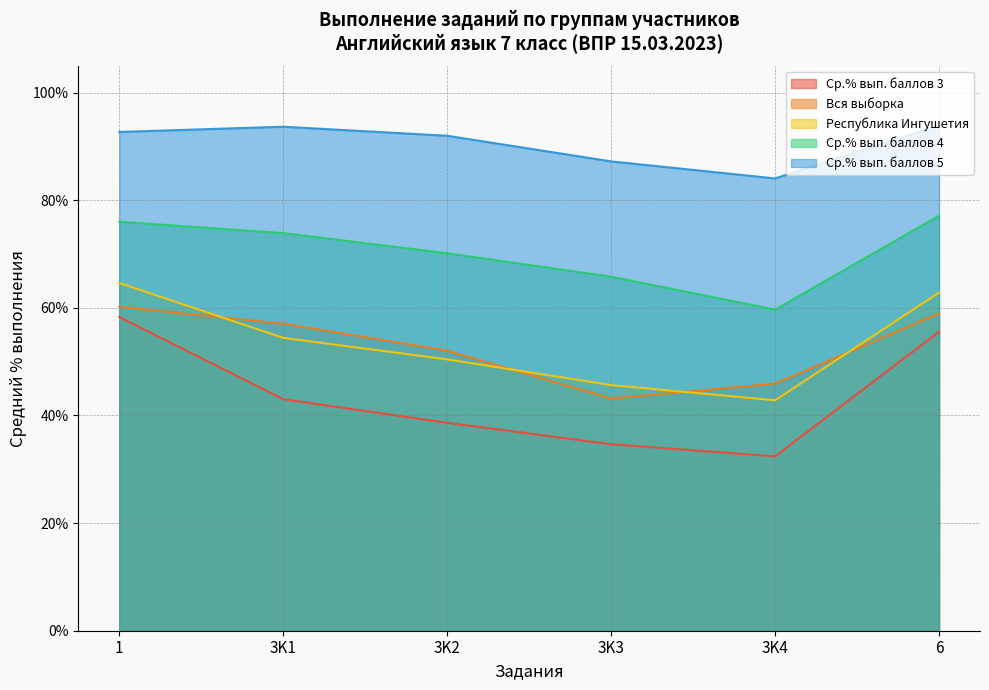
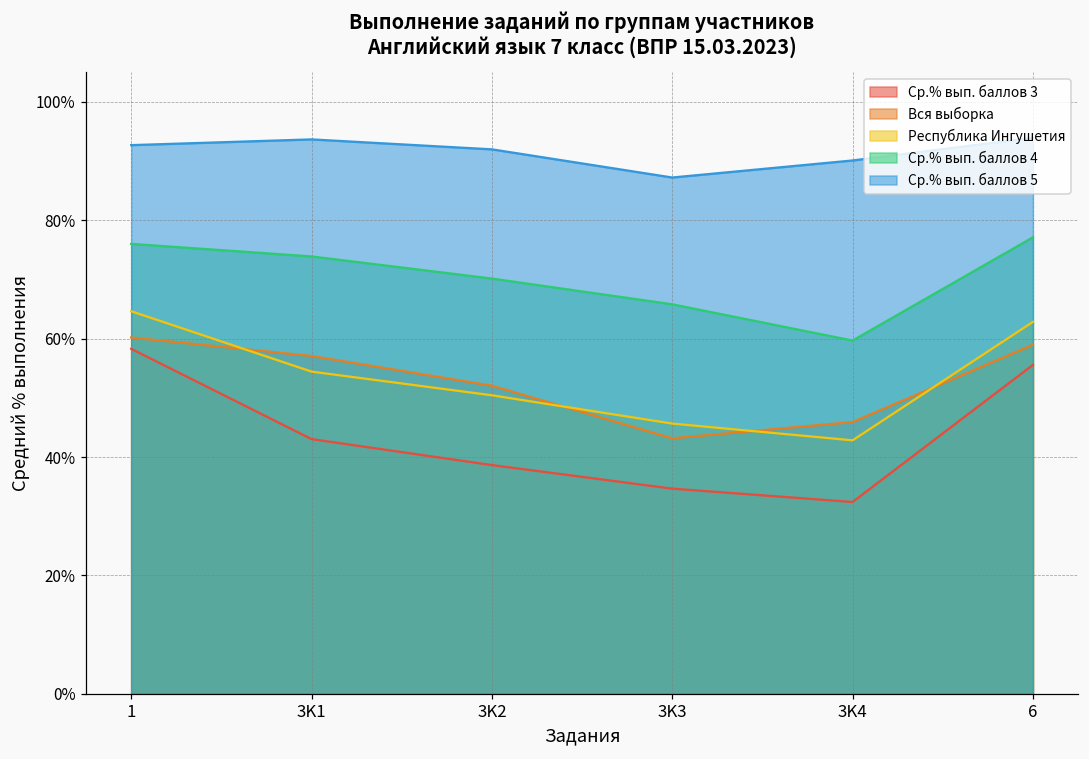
  {
    "Республика Ингушетия": {
      "1": "65%",
      "3K1": "54%",
      "3K2": "50%",
      "3K3": "46%",
      "3K4": "43%",
      "6": "63%"
    },
    "Ср.% вып. баллов 4": {
      "1": "76%",
      "3K1": "74%",
      "3K2": "70%",
      "3K3": "66%",
      "3K4": "60%",
      "6": "77%"
    },
    "Ср.% вып. баллов 5": {
      "1": "93%",
      "3K1": "94%",
      "3K2": "92%",
      "3K3": "87%",
-     "3K4": "84%"
+     "3K4": "90%"
    }
  }
